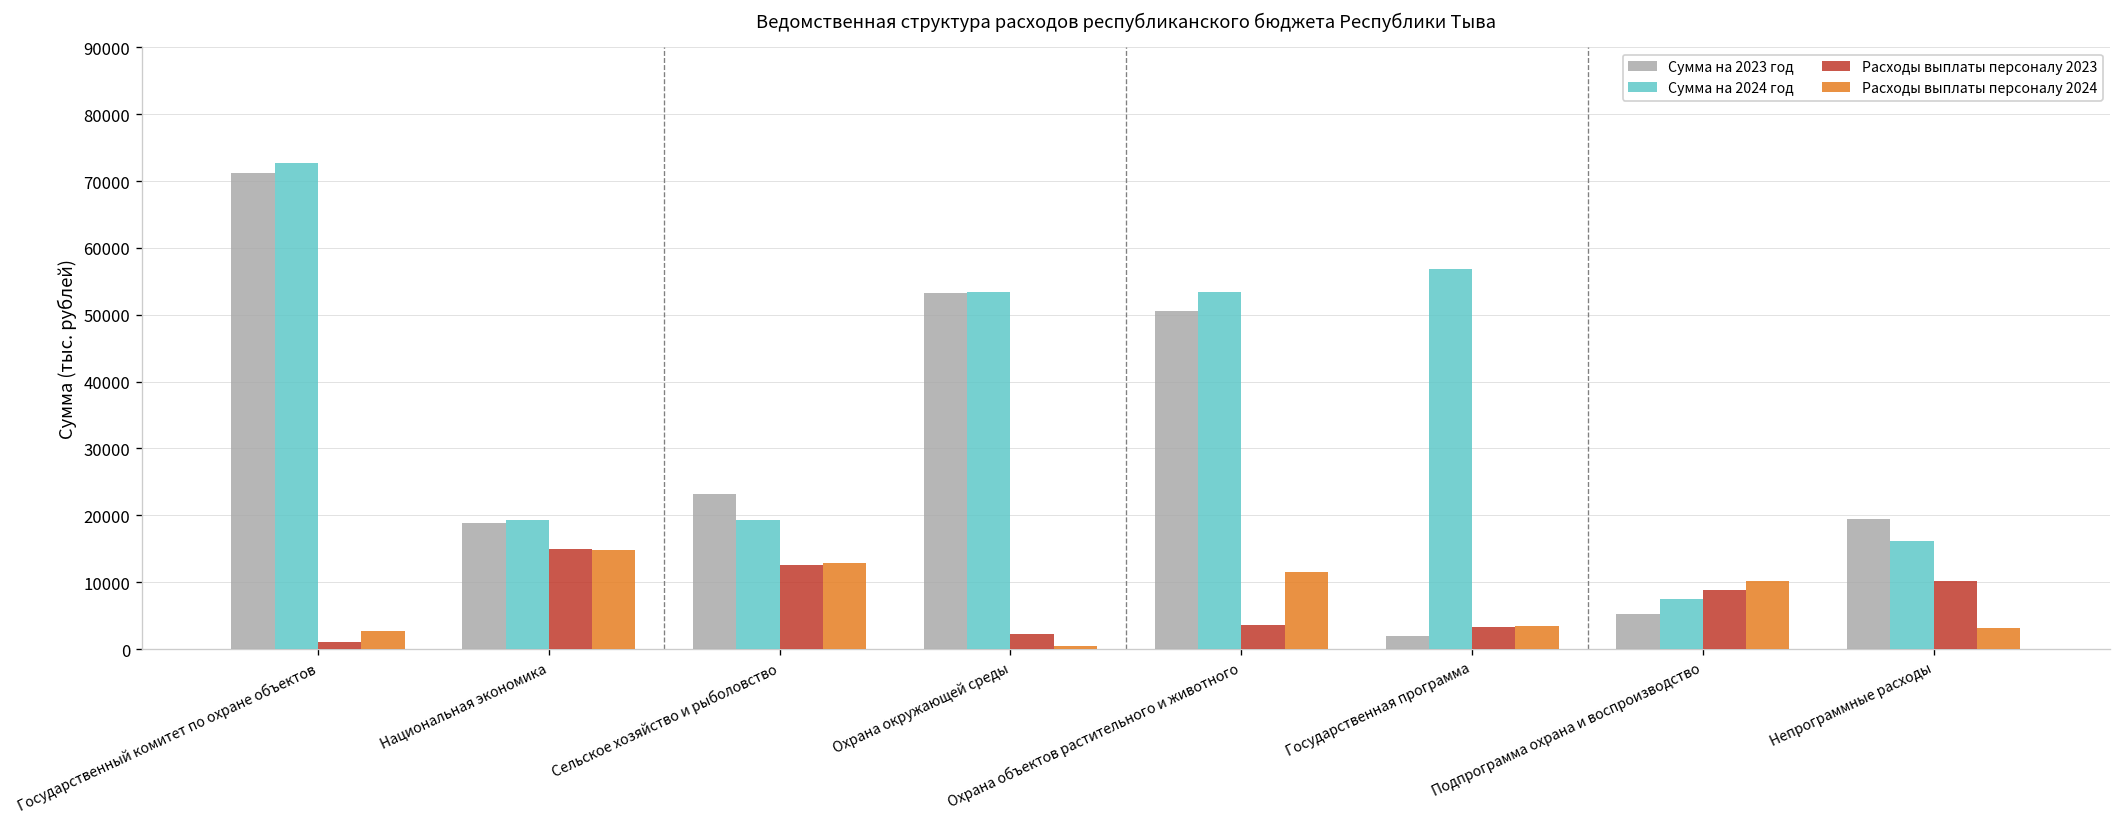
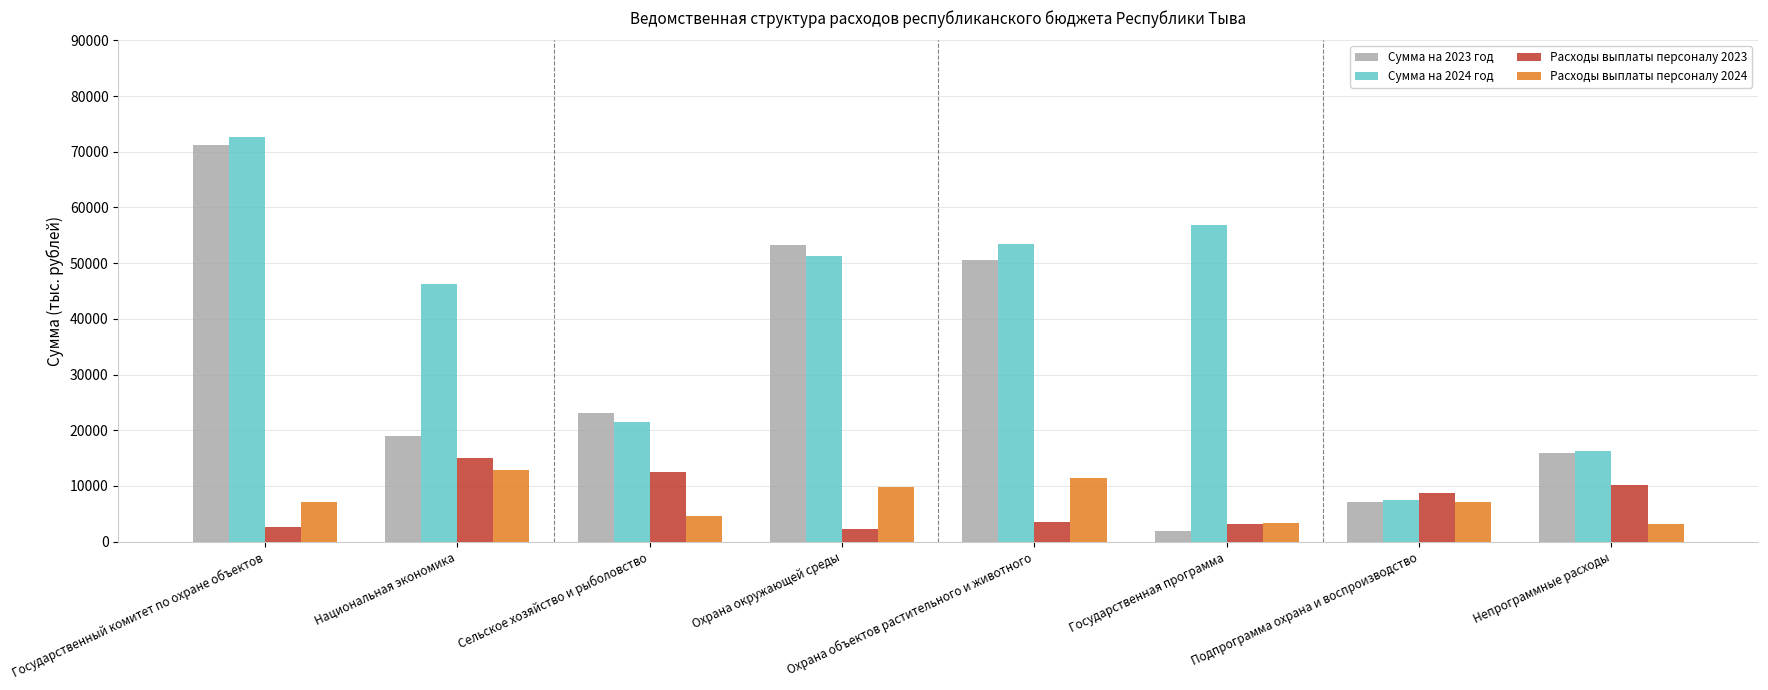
  {
    "Сумма на 2023 год": {
      "Государственный комитет по охране объектов": 71000,
      "Национальная экономика": 19000,
      "Сельское хозяйство и рыболовство": 23000,
      "Охрана окружающей среды": 53000,
      "Охрана объектов растительного и животного": 51000,
      "Государственная программа": 2000,
-     "Подпрограмма охрана и воспроизводство": 5000,
-     "Непрограммные расходы": 19000
+     "Подпрограмма охрана и воспроизводство": 7000,
+     "Непрограммные расходы": 16000
    },
    "Сумма на 2024 год": {
      "Государственный комитет по охране объектов": 73000,
-     "Национальная экономика": 19000,
-     "Сельское хозяйство и рыболовство": 19000,
-     "Охрана окружающей среды": 53000,
+     "Национальная экономика": 46000,
+     "Сельское хозяйство и рыболовство": 21000,
+     "Охрана окружающей среды": 51000,
      "Охрана объектов растительного и животного": 53000,
      "Государственная программа": 57000,
      "Подпрограмма охрана и воспроизводство": 8000,
      "Непрограммные расходы": 16000
    },
    "Расходы выплаты персоналу 2023": {
-     "Государственный комитет по охране объектов": 1000,
+     "Государственный комитет по охране объектов": 3000,
      "Национальная экономика": 15000,
      "Сельское хозяйство и рыболовство": 13000,
      "Охрана окружающей среды": 2000,
      "Охрана объектов растительного и животного": 4000,
      "Государственная программа": 3000,
      "Подпрограмма охрана и воспроизводство": 9000,
      "Непрограммные расходы": 10000
    },
    "Расходы выплаты персоналу 2024": {
-     "Государственный комитет по охране объектов": 3000,
-     "Национальная экономика": 15000,
-     "Сельское хозяйство и рыболовство": 13000,
-     "Охрана окружающей среды": 0,
+     "Государственный комитет по охране объектов": 7000,
+     "Национальная экономика": 13000,
+     "Сельское хозяйство и рыболовство": 5000,
+     "Охрана окружающей среды": 10000,
      "Охрана объектов растительного и животного": 11000,
      "Государственная программа": 3000,
-     "Подпрограмма охрана и воспроизводство": 10000,
+     "Подпрограмма охрана и воспроизводство": 7000,
      "Непрограммные расходы": 3000
    }
  }
